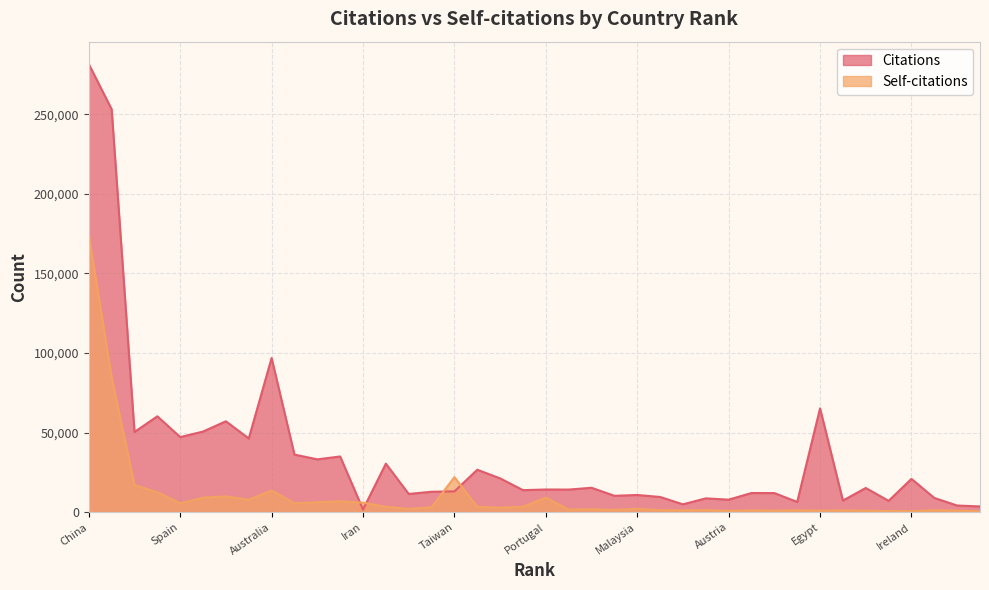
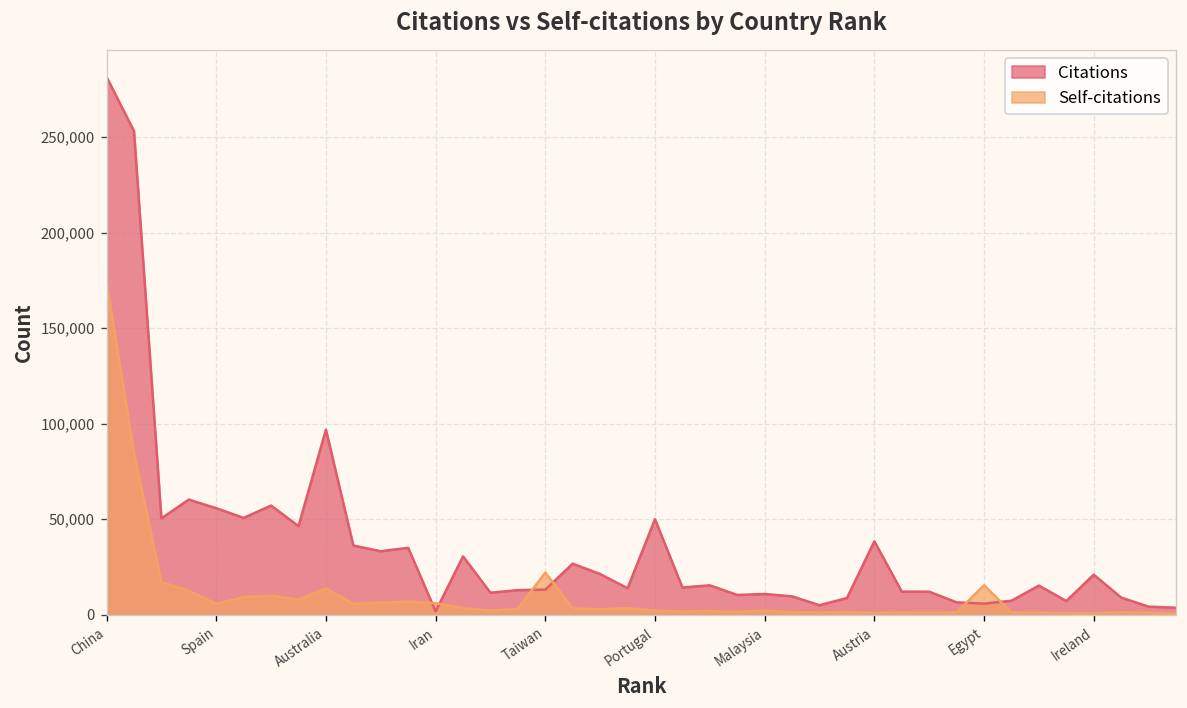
  {
    "Citations": {
      "China": "282,000",
-     "Spain": "47,000",
+     "Spain": "56,000",
      "Australia": "97,000",
      "Iran": "2,000",
      "Taiwan": "13,000",
-     "Portugal": "14,000",
+     "Portugal": "50,000",
      "Malaysia": "11,000",
-     "Austria": "8,000",
-     "Egypt": "65,000",
+     "Austria": "38,000",
+     "Egypt": "6,000",
      "Ireland": "21,000"
    },
    "Self-citations": {
      "China": "174,000",
      "Spain": "6,000",
      "Australia": "14,000",
      "Iran": "6,000",
      "Taiwan": "22,000",
-     "Portugal": "9,000",
+     "Portugal": "2,000",
      "Malaysia": "2,000",
      "Austria": "1,000",
-     "Egypt": "1,000",
+     "Egypt": "15,000",
      "Ireland": "1,000"
    }
  }
